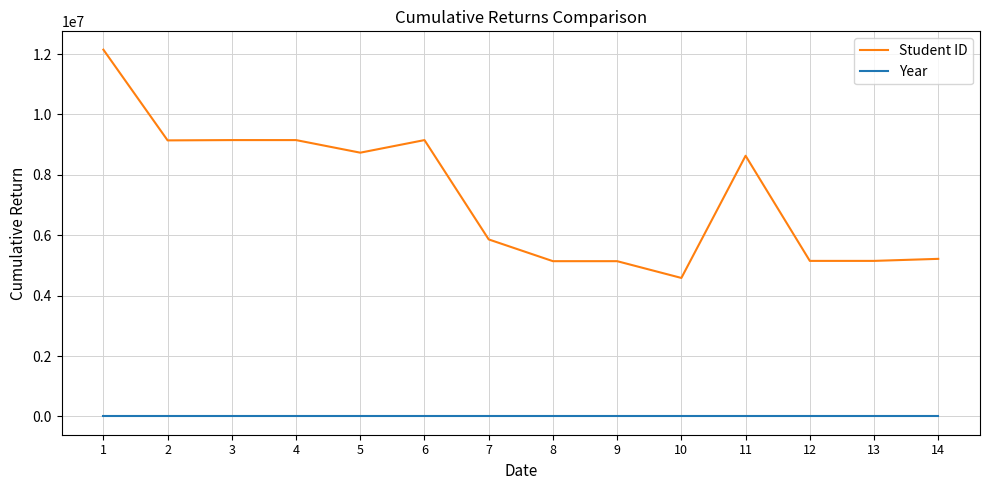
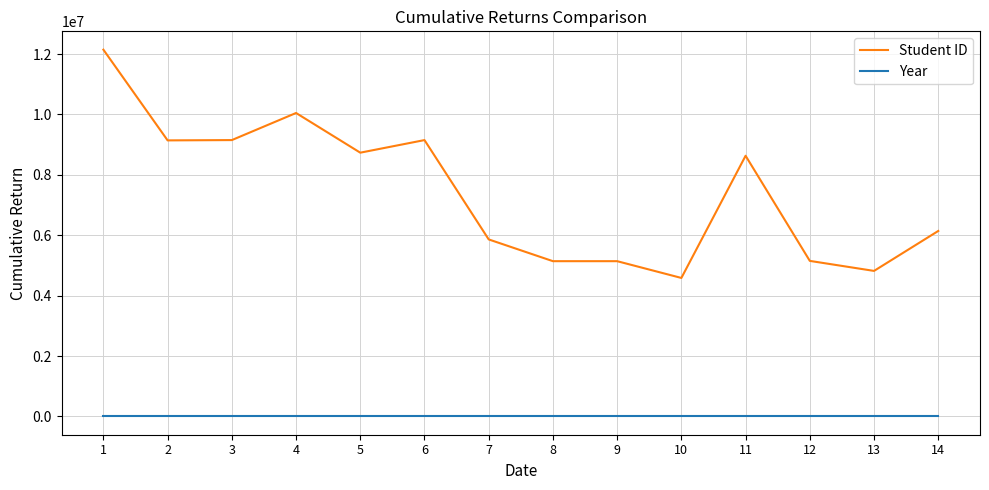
  {
    "Student ID": {
      "1": 12100000,
      "2": 9100000,
      "3": 9200000,
-     "4": 9200000,
+     "4": 10000000,
      "5": 8700000,
      "6": 9200000,
      "7": 5900000,
      "8": 5100000,
      "9": 5100000,
      "10": 4600000,
      "11": 8600000,
      "12": 5200000,
-     "13": 5200000,
-     "14": 5200000
+     "13": 4800000,
+     "14": 6100000
    },
    "Year": {
      "1": 0,
      "2": 0,
      "3": 0,
      "4": 0,
      "5": 0,
      "6": 0,
      "7": 0,
      "8": 0,
      "9": 0,
      "10": 0,
      "11": 0,
      "12": 0,
      "13": 0,
      "14": 0
    }
  }
